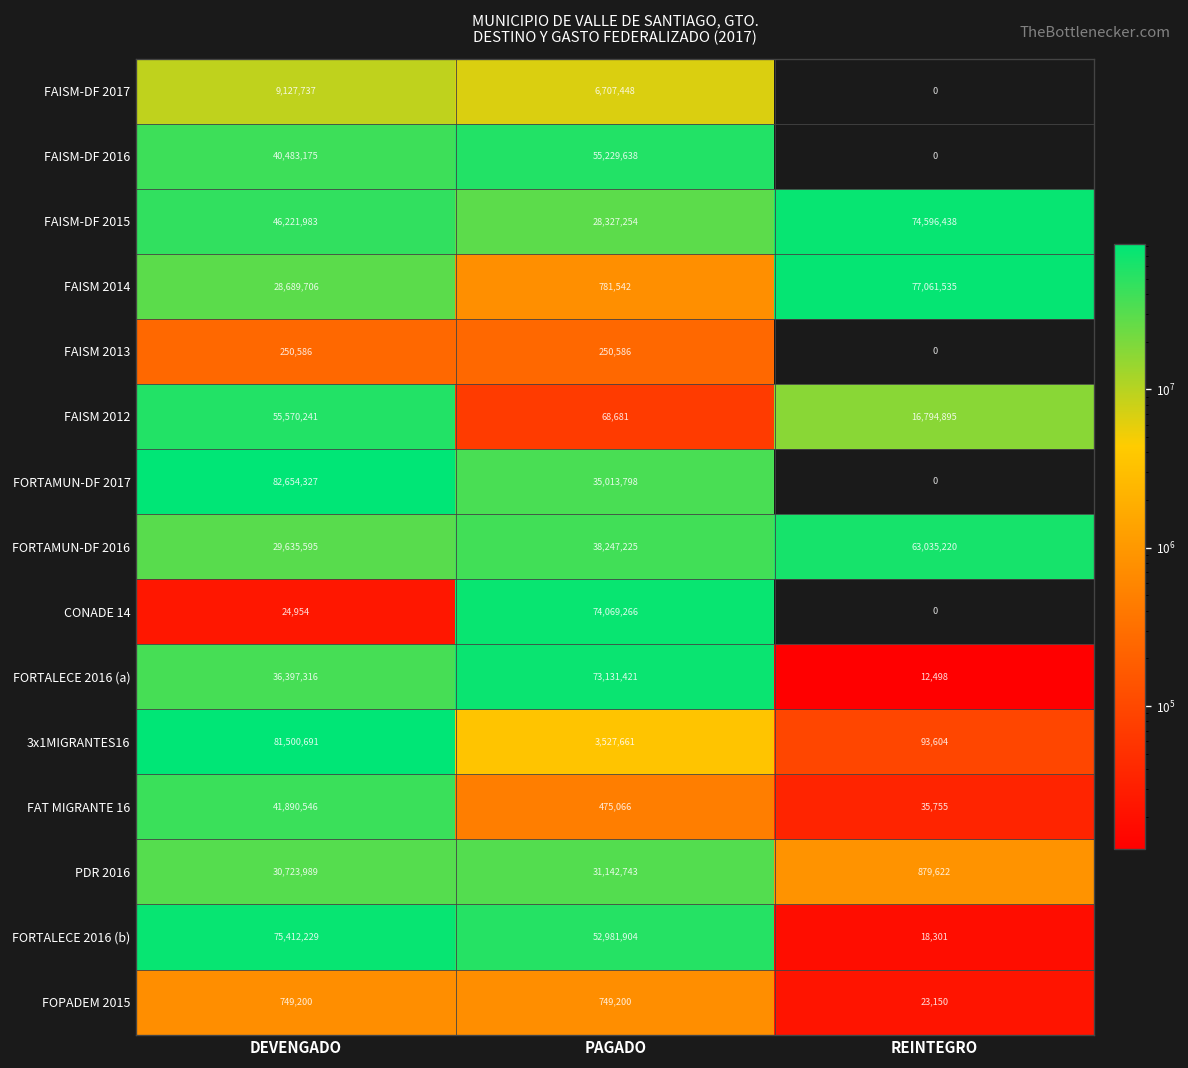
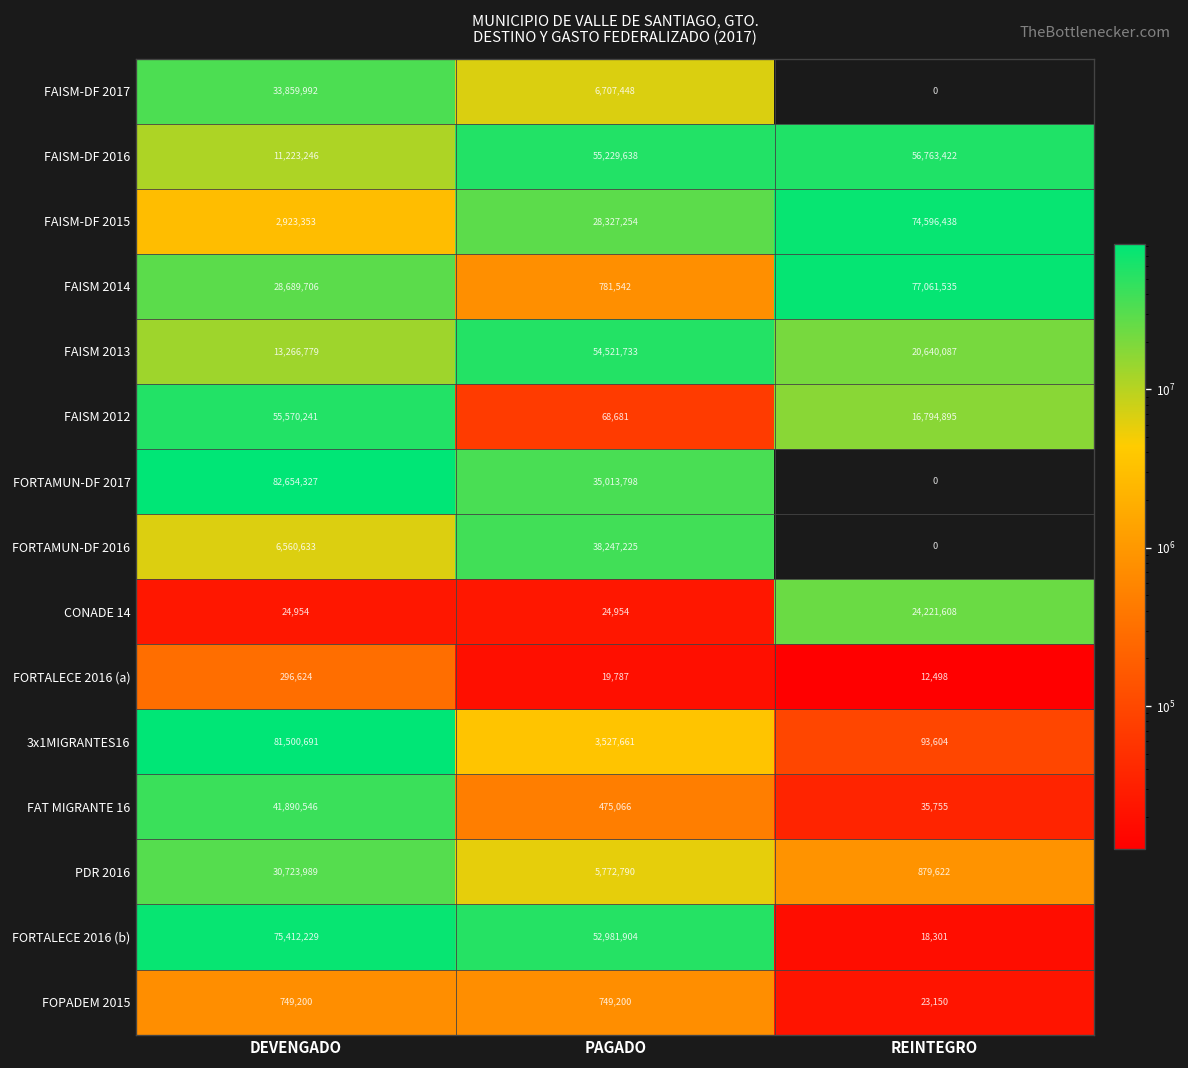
  {
    "FAISM-DF 2017": {
-     "DEVENGADO": "9,127,737",
+     "DEVENGADO": "33,859,992",
      "PAGADO": "6,707,448",
      "REINTEGRO": "0"
    },
    "FAISM-DF 2016": {
-     "DEVENGADO": "40,483,175",
+     "DEVENGADO": "11,223,246",
      "PAGADO": "55,229,638",
-     "REINTEGRO": "0"
+     "REINTEGRO": "56,763,422"
    },
    "FAISM-DF 2015": {
-     "DEVENGADO": "46,221,983",
+     "DEVENGADO": "2,923,353",
      "PAGADO": "28,327,254",
      "REINTEGRO": "74,596,438"
    },
    "FAISM 2014": {
      "DEVENGADO": "28,689,706",
      "PAGADO": "781,542",
      "REINTEGRO": "77,061,535"
    },
    "FAISM 2013": {
-     "DEVENGADO": "250,586",
-     "PAGADO": "250,586",
-     "REINTEGRO": "0"
+     "DEVENGADO": "13,266,779",
+     "PAGADO": "54,521,733",
+     "REINTEGRO": "20,640,087"
    },
    "FAISM 2012": {
      "DEVENGADO": "55,570,241",
      "PAGADO": "68,681",
      "REINTEGRO": "16,794,895"
    },
    "FORTAMUN-DF 2017": {
      "DEVENGADO": "82,654,327",
      "PAGADO": "35,013,798",
      "REINTEGRO": "0"
    },
    "FORTAMUN-DF 2016": {
-     "DEVENGADO": "29,635,595",
+     "DEVENGADO": "6,560,633",
      "PAGADO": "38,247,225",
-     "REINTEGRO": "63,035,220"
+     "REINTEGRO": "0"
    },
    "CONADE 14": {
      "DEVENGADO": "24,954",
-     "PAGADO": "74,069,266",
-     "REINTEGRO": "0"
+     "PAGADO": "24,954",
+     "REINTEGRO": "24,221,608"
    },
    "FORTALECE 2016 (a)": {
-     "DEVENGADO": "36,397,316",
-     "PAGADO": "73,131,421",
+     "DEVENGADO": "296,624",
+     "PAGADO": "19,787",
      "REINTEGRO": "12,498"
    },
    "3x1MIGRANTES16": {
      "DEVENGADO": "81,500,691",
      "PAGADO": "3,527,661",
      "REINTEGRO": "93,604"
    },
    "FAT MIGRANTE 16": {
      "DEVENGADO": "41,890,546",
      "PAGADO": "475,066",
      "REINTEGRO": "35,755"
    },
    "PDR 2016": {
      "DEVENGADO": "30,723,989",
-     "PAGADO": "31,142,743",
+     "PAGADO": "5,772,790",
      "REINTEGRO": "879,622"
    },
    "FORTALECE 2016 (b)": {
      "DEVENGADO": "75,412,229",
      "PAGADO": "52,981,904",
      "REINTEGRO": "18,301"
    },
    "FOPADEM 2015": {
      "DEVENGADO": "749,200",
      "PAGADO": "749,200",
      "REINTEGRO": "23,150"
    }
  }
